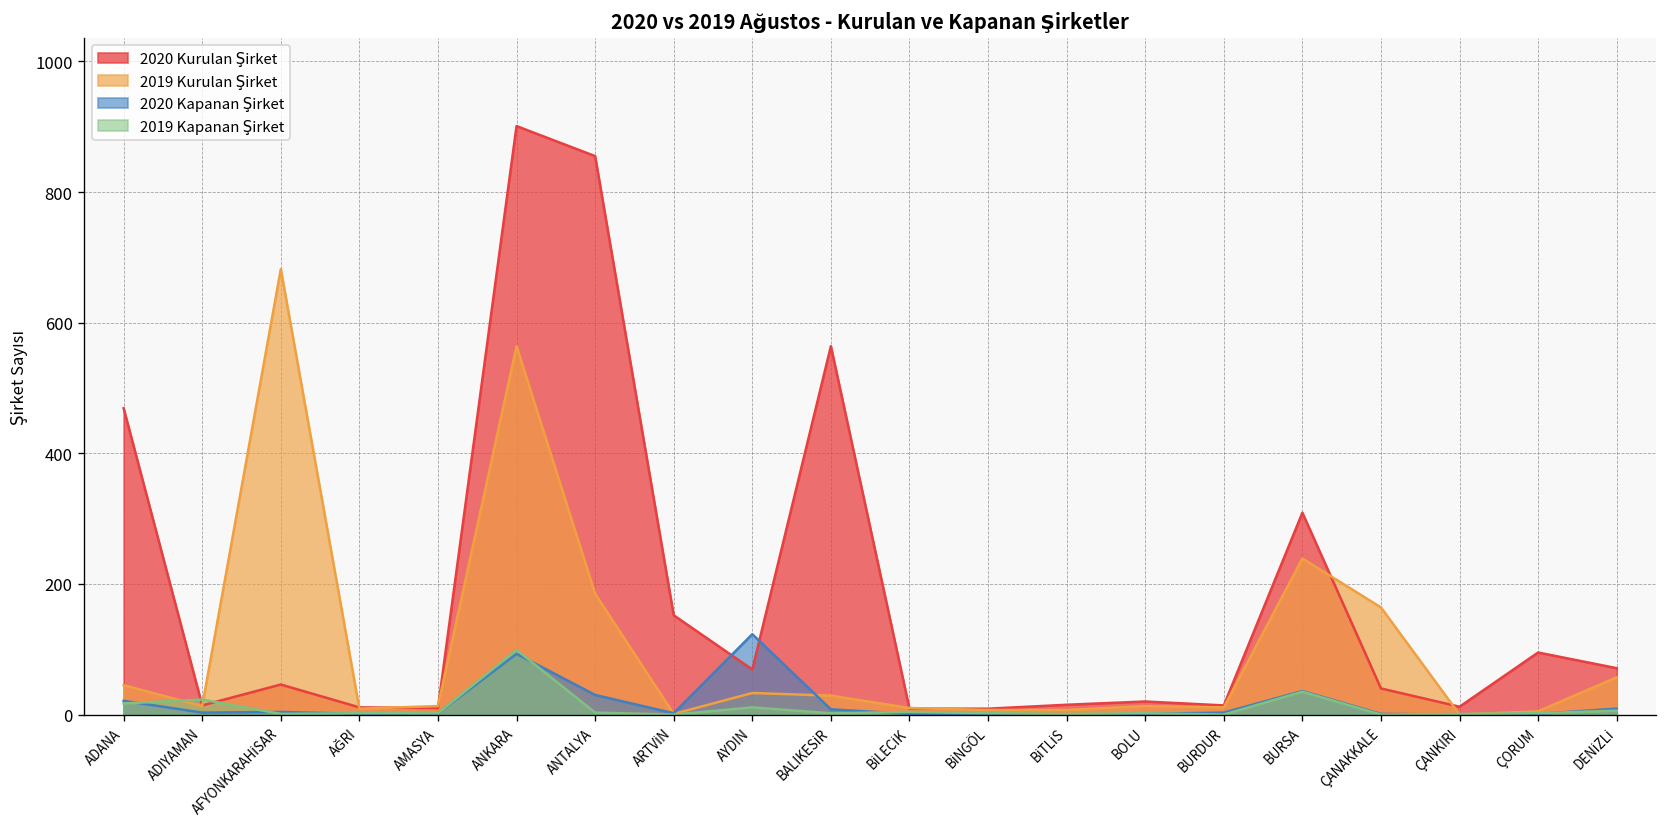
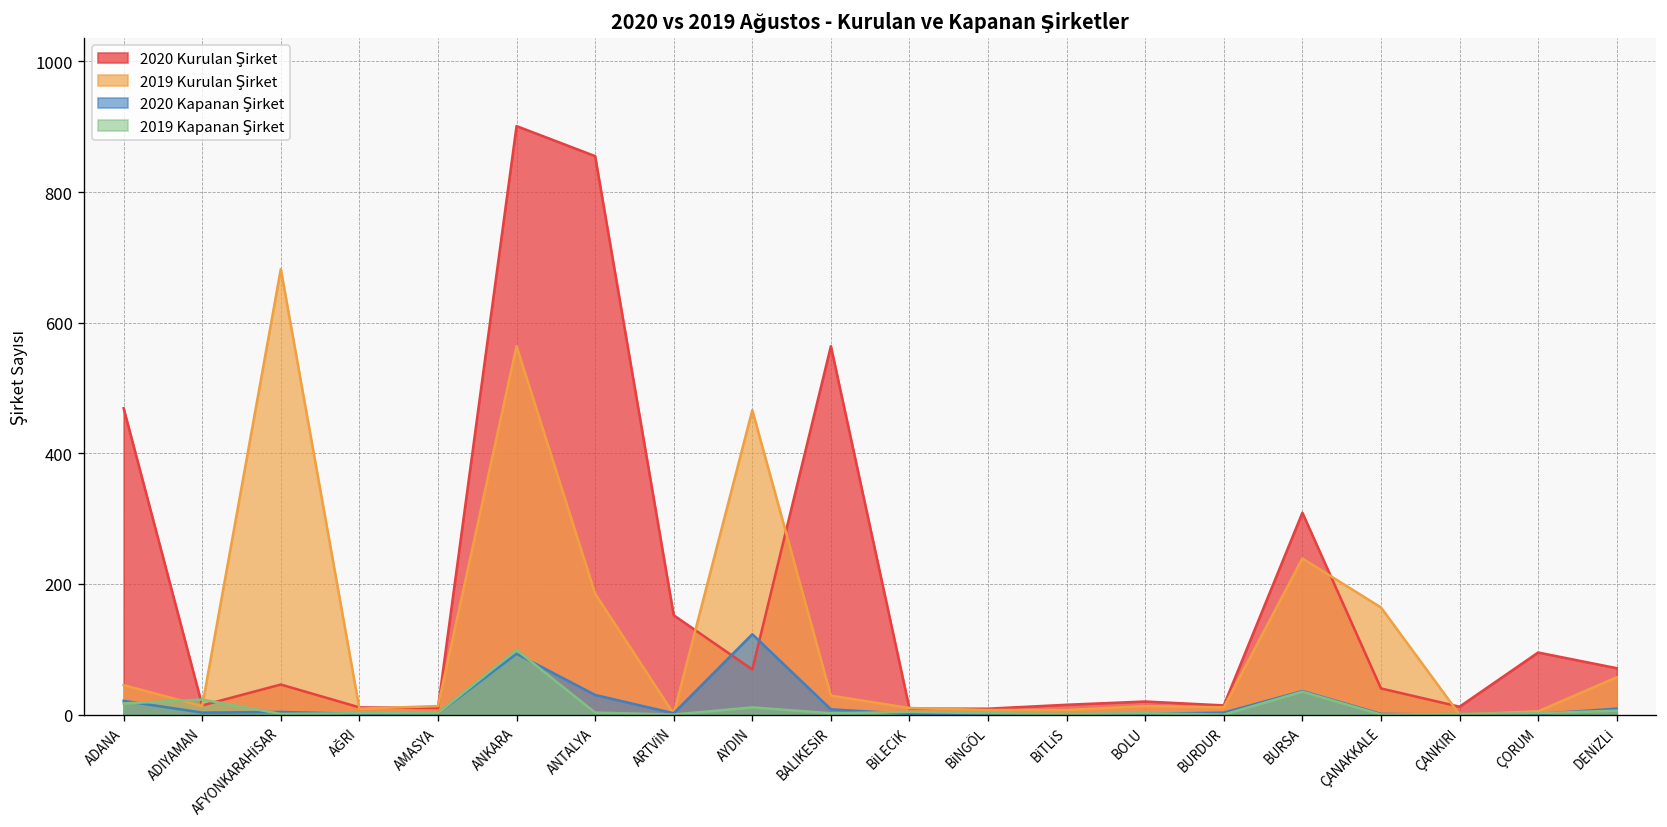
  {
    "2020 Kurulan Şirket": {
      "ADANA": 470,
      "AFYONKARAHİSAR": 50,
      "ANKARA": 900,
      "ANTALYA": 860,
      "ARTVİN": 150,
      "AYDIN": 70,
      "BALIKESİR": 560,
      "BİTLİS": 20,
      "BOLU": 20,
      "BURSA": 310,
      "ÇANAKKALE": 40,
      "ÇANKIRI": 10,
      "ÇORUM": 100,
      "DENİZLİ": 70
    },
    "2019 Kurulan Şirket": {
      "ADANA": 50,
      "AFYONKARAHİSAR": 680,
      "ANKARA": 560,
      "ANTALYA": 190,
-     "AYDIN": 30,
+     "AYDIN": 470,
      "BALIKESİR": 30,
      "BİTLİS": 10,
      "BOLU": 10,
      "BURSA": 240,
      "ÇANAKKALE": 160,
      "DENİZLİ": 60
    },
    "2020 Kapanan Şirket": {
      "ADIYAMAN": 0,
      "ANKARA": 90,
      "ANTALYA": 30,
      "AYDIN": 120,
      "BALIKESİR": 10
    },
    "2019 Kapanan Şirket": {
      "ADIYAMAN": 20,
      "ANKARA": 100,
      "ANTALYA": 0,
      "AYDIN": 10,
      "BALIKESİR": 0
    }
  }
